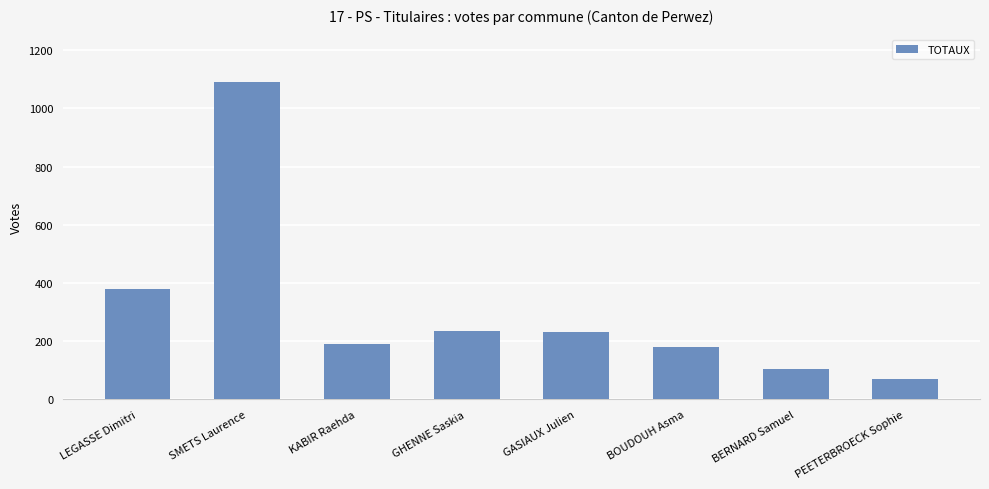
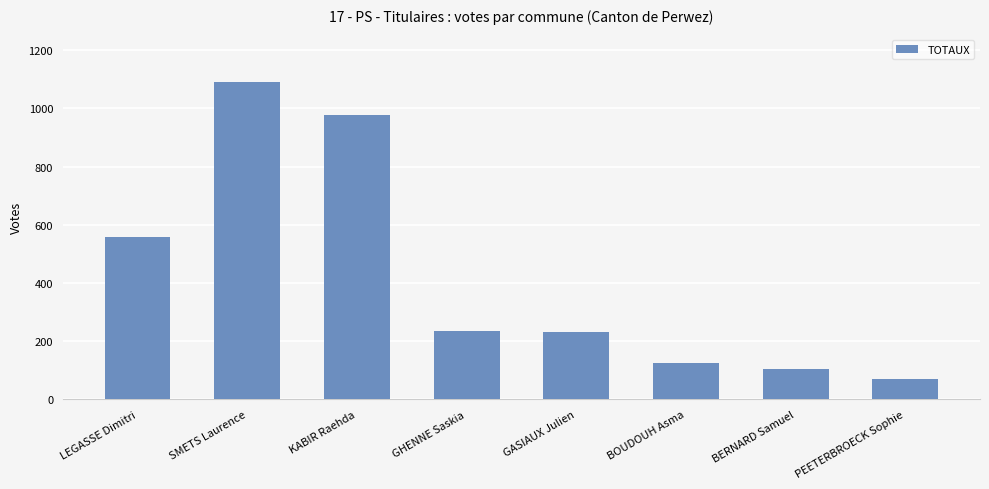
  {
-   "LEGASSE Dimitri": 380,
+   "LEGASSE Dimitri": 560,
    "SMETS Laurence": 1090,
-   "KABIR Raehda": 190,
+   "KABIR Raehda": 980,
    "GHENNE Saskia": 240,
    "GASIAUX Julien": 230,
-   "BOUDOUH Asma": 180,
+   "BOUDOUH Asma": 130,
    "BERNARD Samuel": 110,
    "PEETERBROECK Sophie": 70
  }
